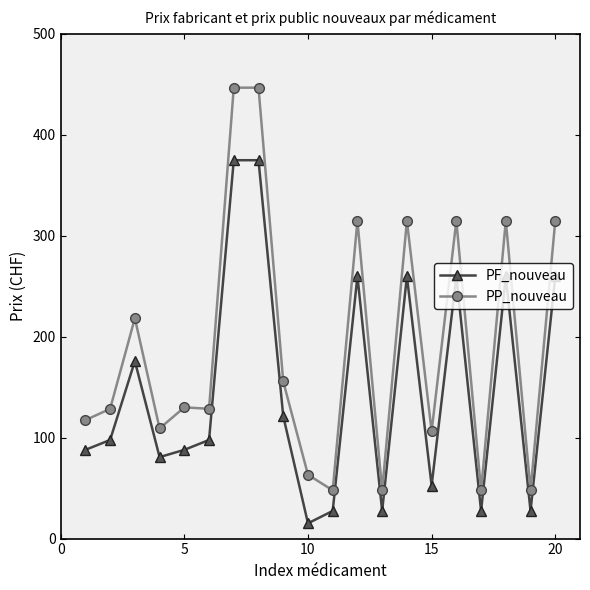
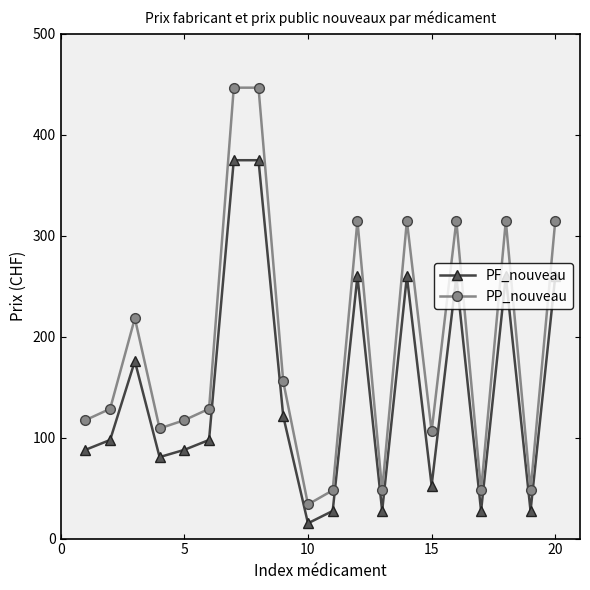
  {
    "PF_nouveau": {
      "5": 88,
      "10": 15,
      "15": 53
    },
    "PP_nouveau": {
-     "5": 130,
-     "10": 63,
+     "5": 117,
+     "10": 34,
      "15": 106,
      "20": 315
    }
  }
